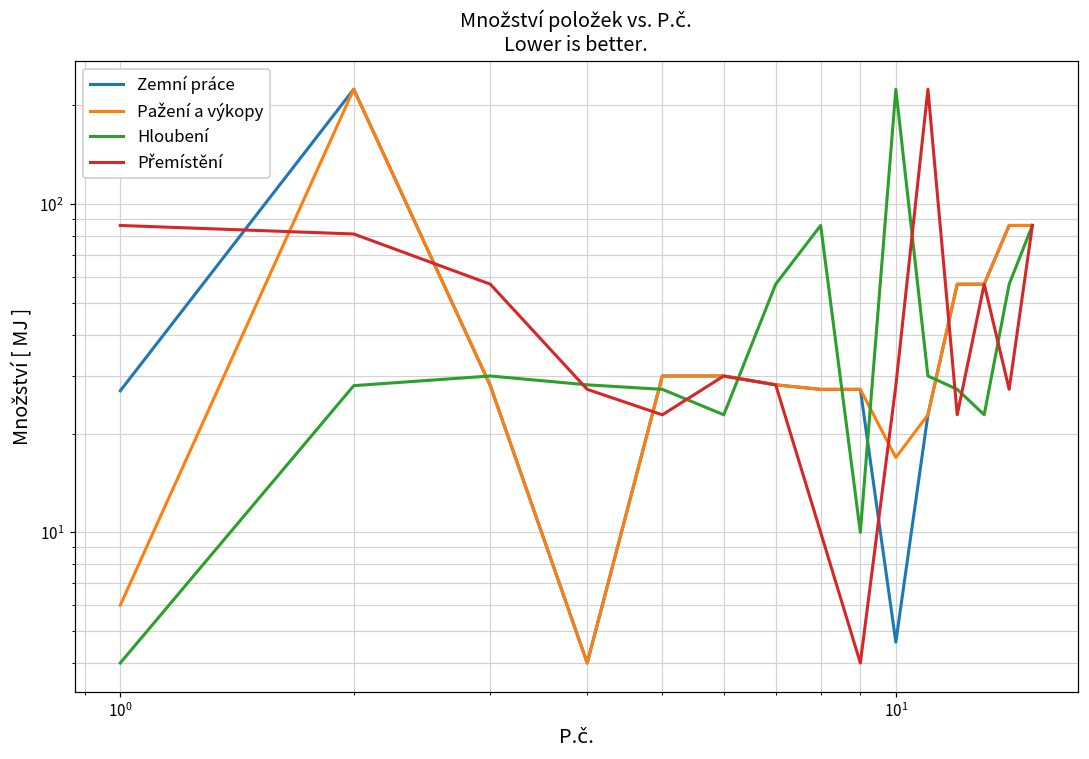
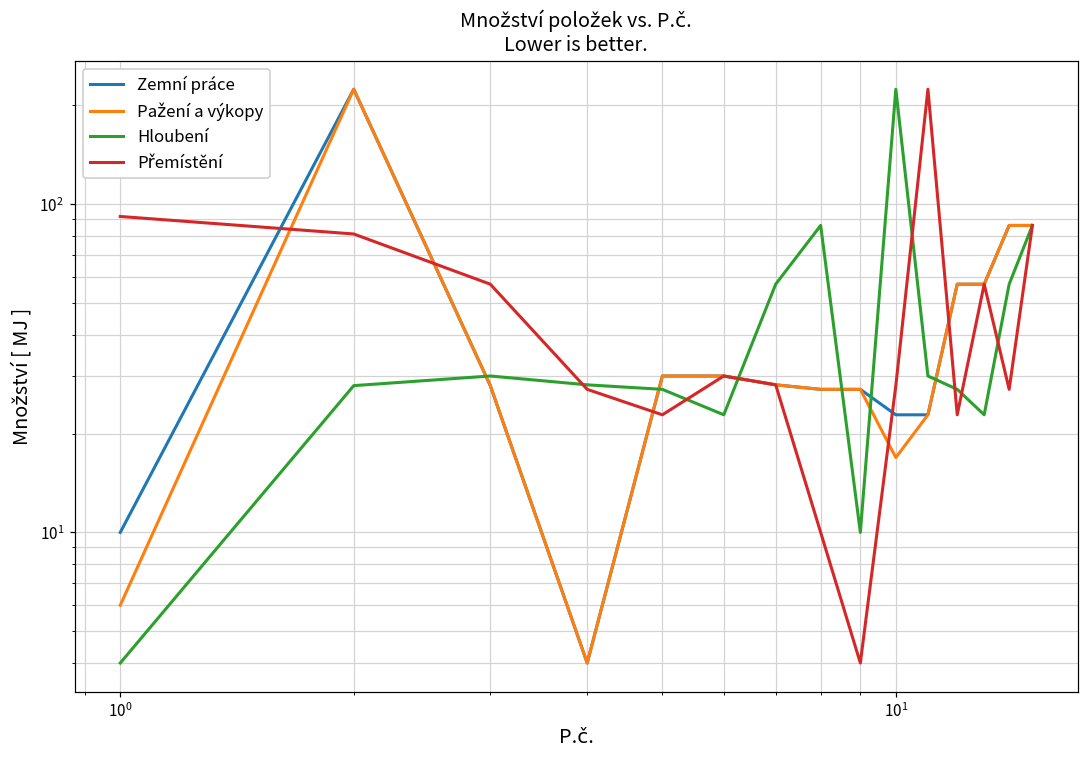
  {
    "Zemní práce": {
-     "10^0": 27,
-     "10^1": 4.6
+     "10^0": 10,
+     "10^1": 23
    },
    "Pažení a výkopy": {
      "10^0": 6.0,
      "10^1": 17
    },
    "Hloubení": {
      "10^0": 4.0,
      "10^1": 220
    },
    "Přemístění": {
-     "10^0": 86,
+     "10^0": 92,
      "10^1": 28
    }
  }
